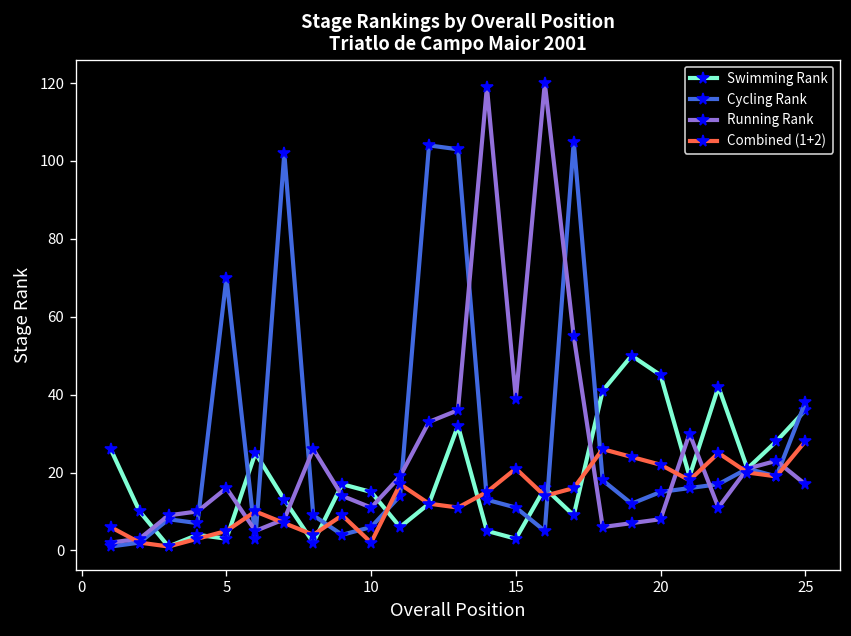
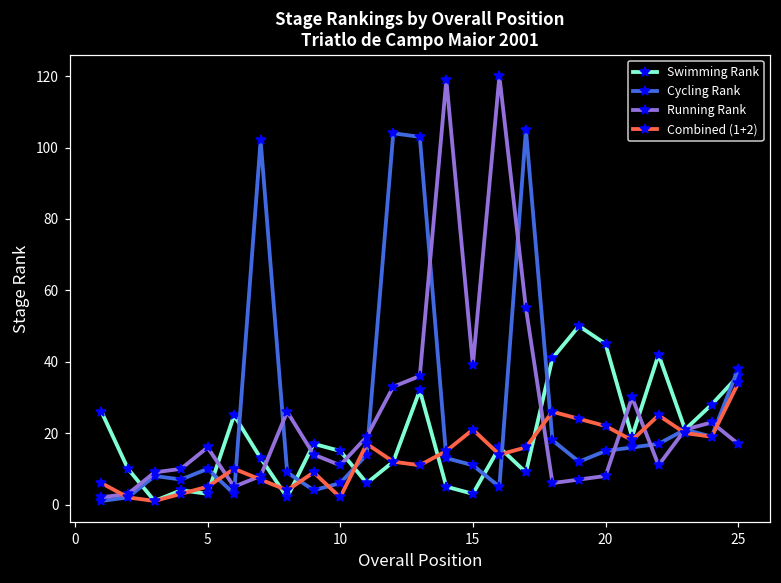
  {
    "Swimming Rank": {
      "5": 3,
      "10": 15,
      "15": 3,
      "20": 45,
      "25": 36
    },
    "Cycling Rank": {
-     "5": 70,
+     "5": 10,
      "10": 6,
      "15": 11,
      "20": 15,
      "25": 38
    },
    "Running Rank": {
      "5": 16,
      "10": 11,
      "15": 39,
      "20": 8,
      "25": 17
    },
    "Combined (1+2)": {
      "5": 5,
      "10": 2,
      "15": 21,
      "20": 22,
-     "25": 28
+     "25": 34
    }
  }
